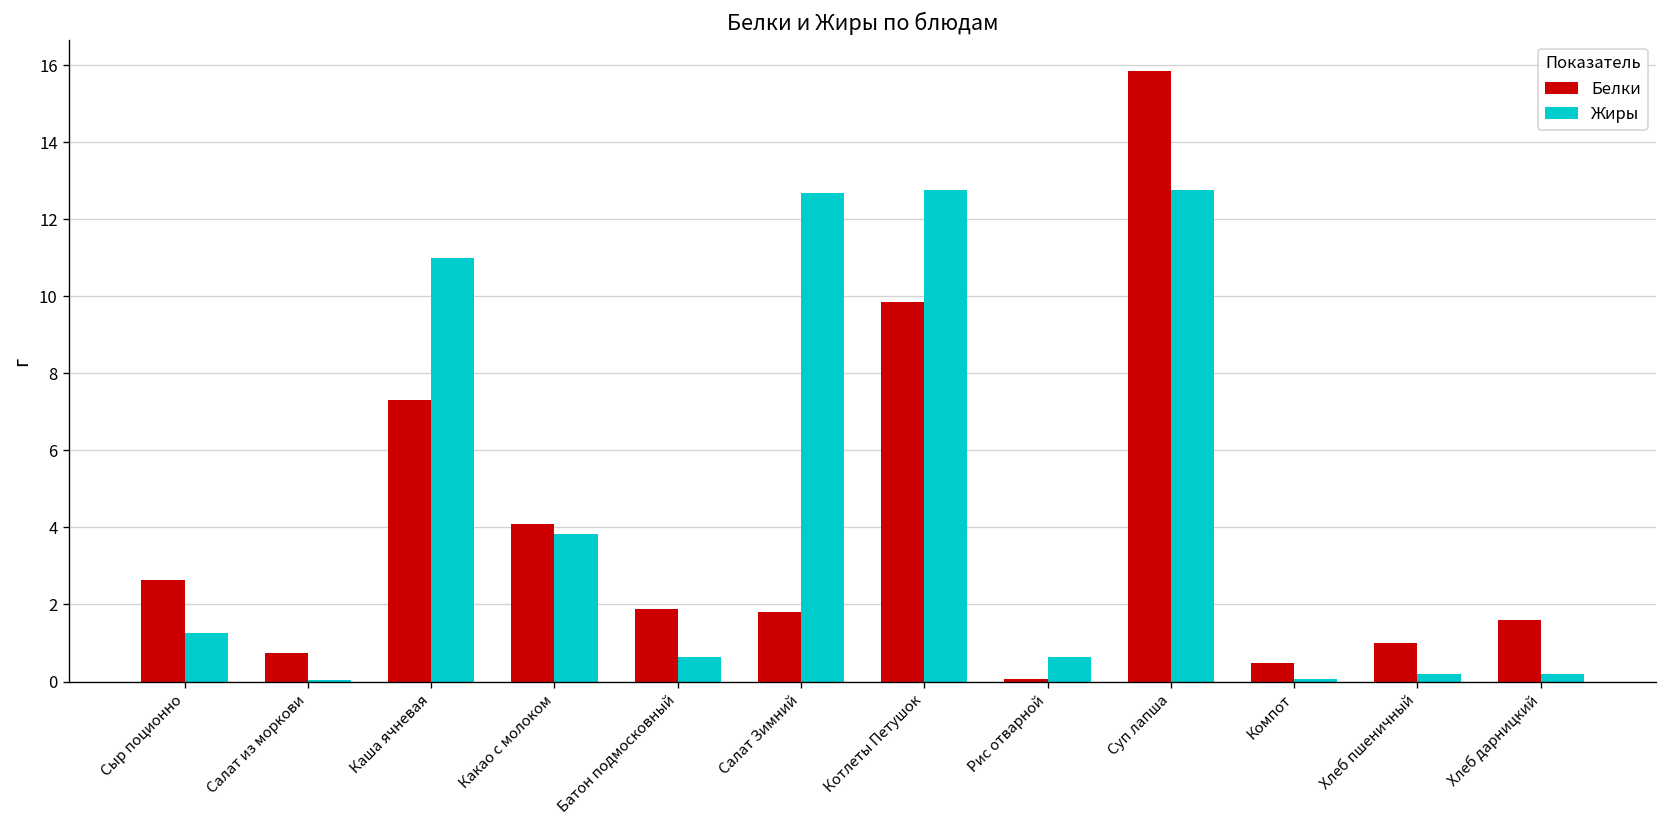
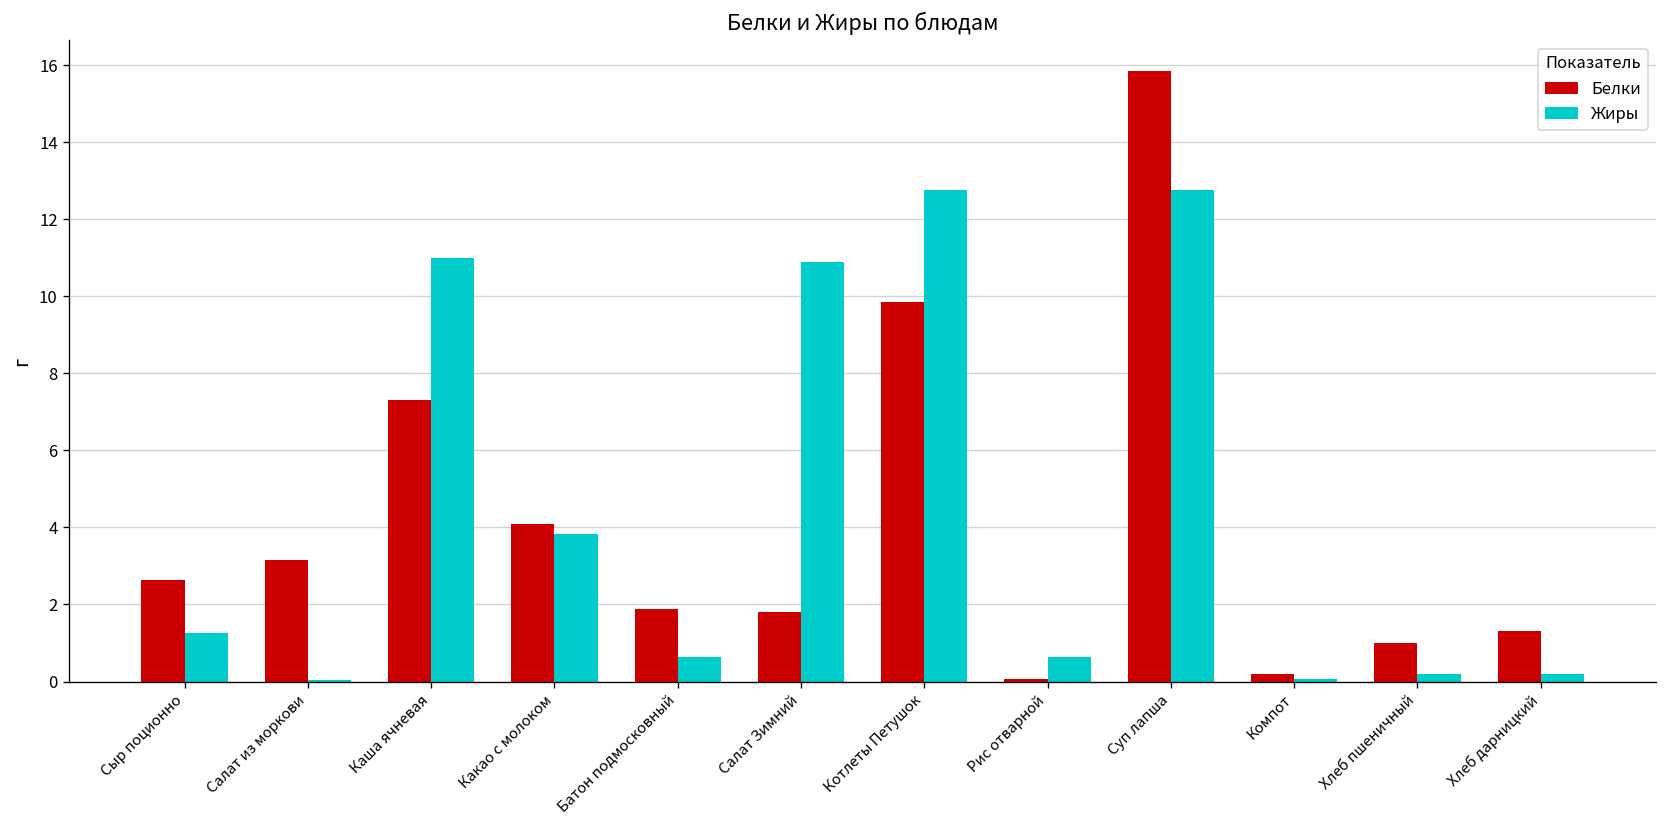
  {
    "Белки": {
      "Сыр поционно": 2.6,
-     "Салат из моркови": 0.7,
+     "Салат из моркови": 3.2,
      "Каша ячневая": 7.3,
      "Какао с молоком": 4.1,
      "Батон подмосковный": 1.9,
      "Салат Зимний": 1.8,
      "Котлеты Петушок": 9.9,
      "Суп лапша": 15.9,
-     "Компот": 0.5,
+     "Компот": 0.2,
      "Хлеб пшеничный": 1.0,
-     "Хлеб дарницкий": 1.6
+     "Хлеб дарницкий": 1.3
    },
    "Жиры": {
      "Сыр поционно": 1.3,
      "Каша ячневая": 11.0,
      "Какао с молоком": 3.8,
      "Батон подмосковный": 0.6,
-     "Салат Зимний": 12.7,
+     "Салат Зимний": 10.9,
      "Котлеты Петушок": 12.8,
      "Рис отварной": 0.6,
      "Суп лапша": 12.8,
      "Хлеб пшеничный": 0.2,
      "Хлеб дарницкий": 0.2
    }
  }
